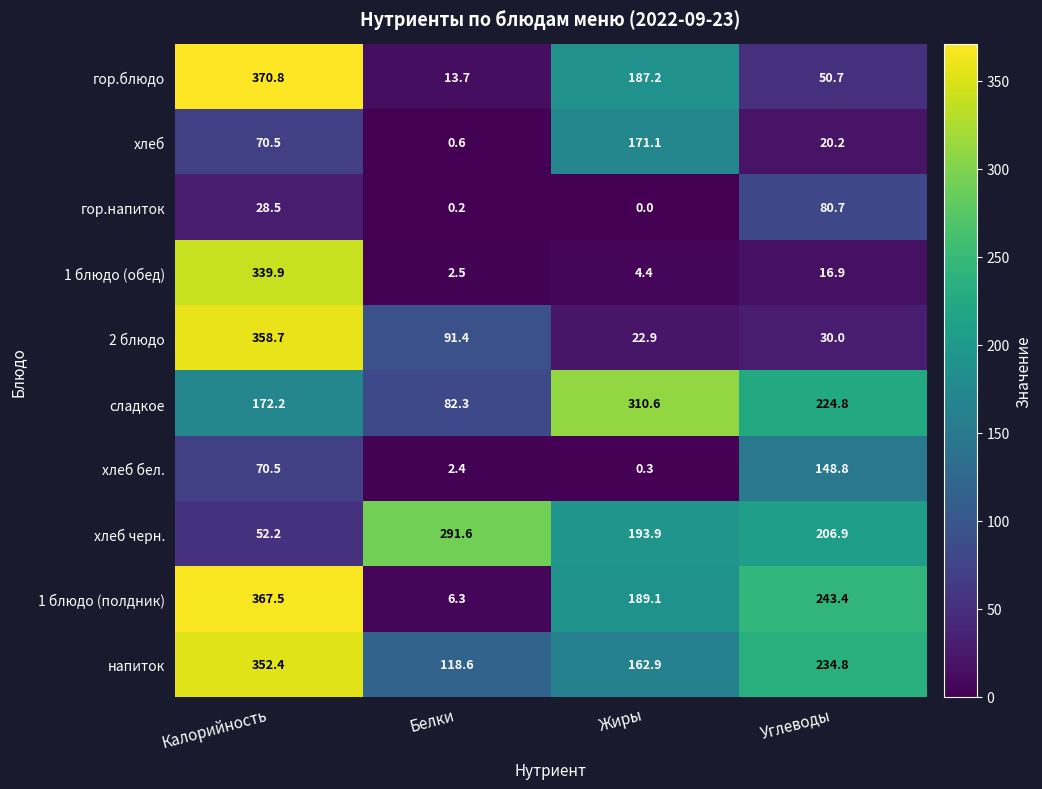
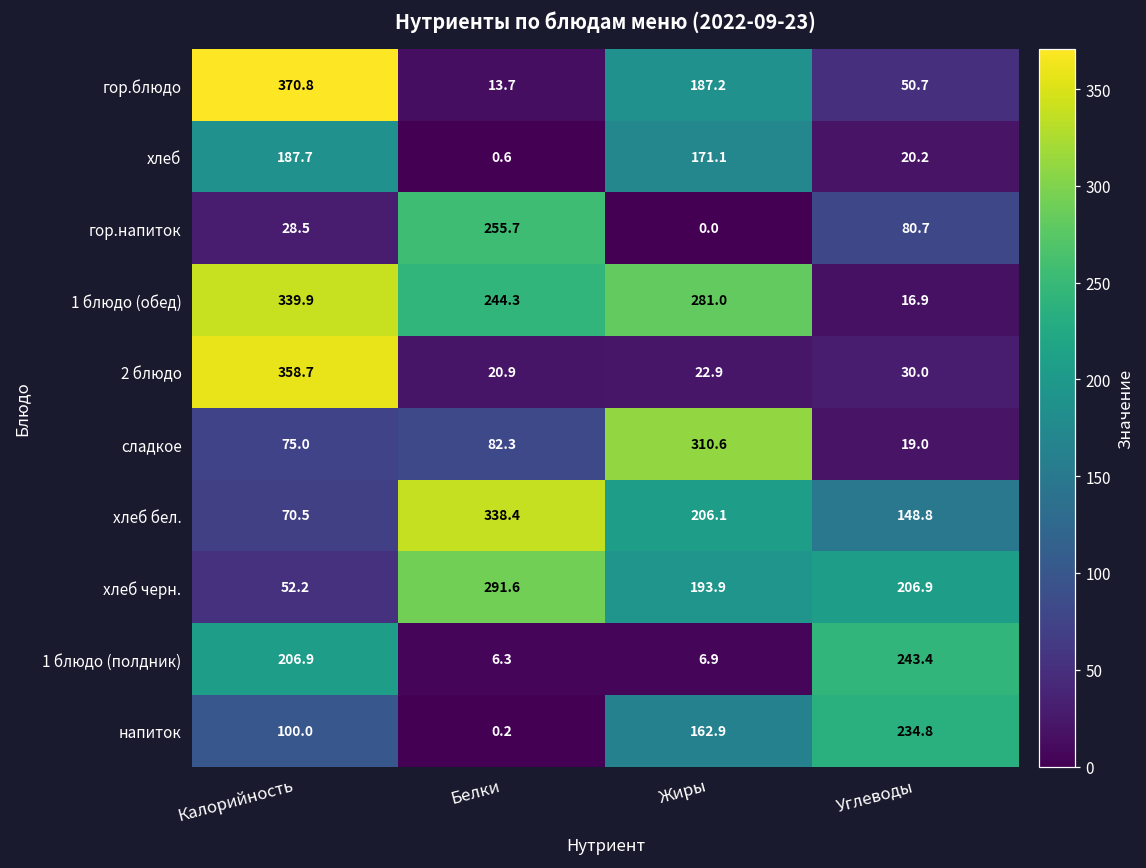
  {
    "гор.блюдо": {
      "Калорийность": 370.8,
      "Белки": 13.7,
      "Жиры": 187.2,
      "Углеводы": 50.7
    },
    "хлеб": {
-     "Калорийность": 70.5,
+     "Калорийность": 187.7,
      "Белки": 0.6,
      "Жиры": 171.1,
      "Углеводы": 20.2
    },
    "гор.напиток": {
      "Калорийность": 28.5,
-     "Белки": 0.2,
+     "Белки": 255.7,
      "Жиры": 0.0,
      "Углеводы": 80.7
    },
    "1 блюдо (обед)": {
      "Калорийность": 339.9,
-     "Белки": 2.5,
-     "Жиры": 4.4,
+     "Белки": 244.3,
+     "Жиры": 281.0,
      "Углеводы": 16.9
    },
    "2 блюдо": {
      "Калорийность": 358.7,
-     "Белки": 91.4,
+     "Белки": 20.9,
      "Жиры": 22.9,
      "Углеводы": 30.0
    },
    "сладкое": {
-     "Калорийность": 172.2,
+     "Калорийность": 75.0,
      "Белки": 82.3,
      "Жиры": 310.6,
-     "Углеводы": 224.8
+     "Углеводы": 19.0
    },
    "хлеб бел.": {
      "Калорийность": 70.5,
-     "Белки": 2.4,
-     "Жиры": 0.3,
+     "Белки": 338.4,
+     "Жиры": 206.1,
      "Углеводы": 148.8
    },
    "хлеб черн.": {
      "Калорийность": 52.2,
      "Белки": 291.6,
      "Жиры": 193.9,
      "Углеводы": 206.9
    },
    "1 блюдо (полдник)": {
-     "Калорийность": 367.5,
+     "Калорийность": 206.9,
      "Белки": 6.3,
-     "Жиры": 189.1,
+     "Жиры": 6.9,
      "Углеводы": 243.4
    },
    "напиток": {
-     "Калорийность": 352.4,
-     "Белки": 118.6,
+     "Калорийность": 100.0,
+     "Белки": 0.2,
      "Жиры": 162.9,
      "Углеводы": 234.8
    }
  }
